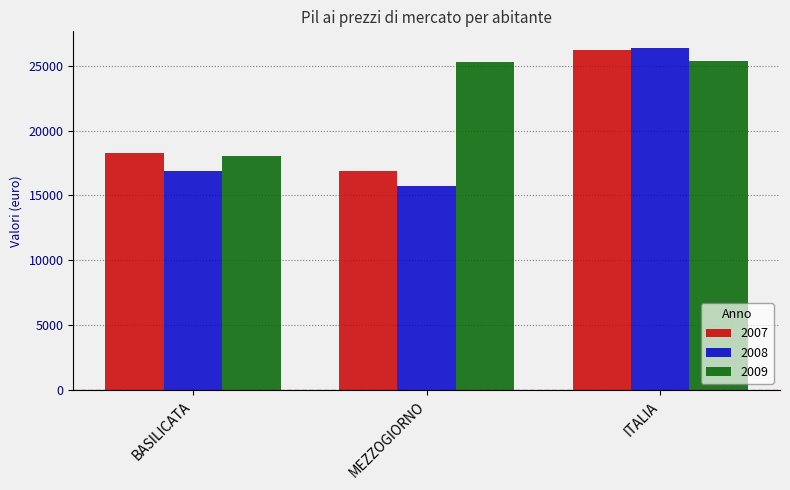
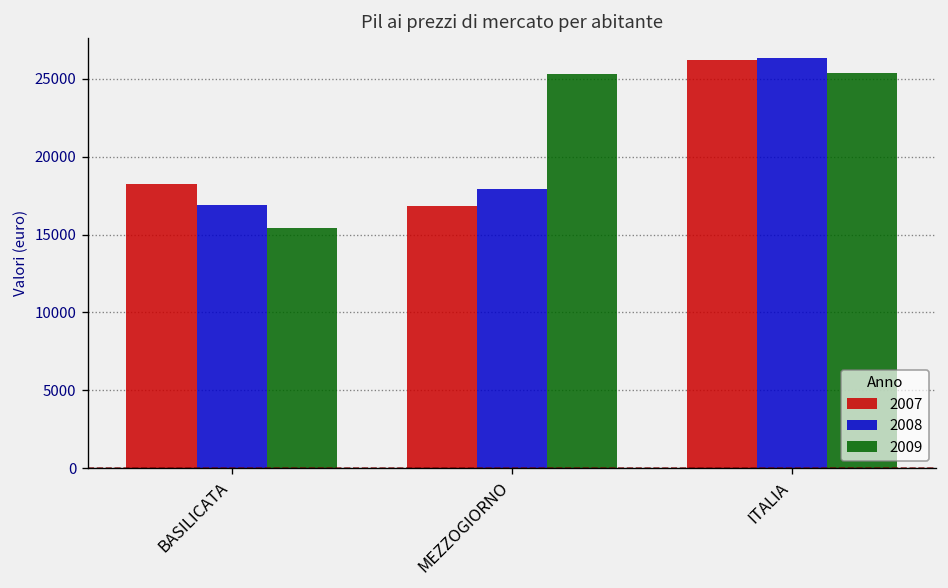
  {
    "2007": {
      "BASILICATA": 18300,
      "MEZZOGIORNO": 16900,
      "ITALIA": 26200
    },
    "2008": {
      "BASILICATA": 16900,
-     "MEZZOGIORNO": 15700,
+     "MEZZOGIORNO": 17900,
      "ITALIA": 26300
    },
    "2009": {
-     "BASILICATA": 18100,
+     "BASILICATA": 15400,
      "MEZZOGIORNO": 25300,
      "ITALIA": 25400
    }
  }
